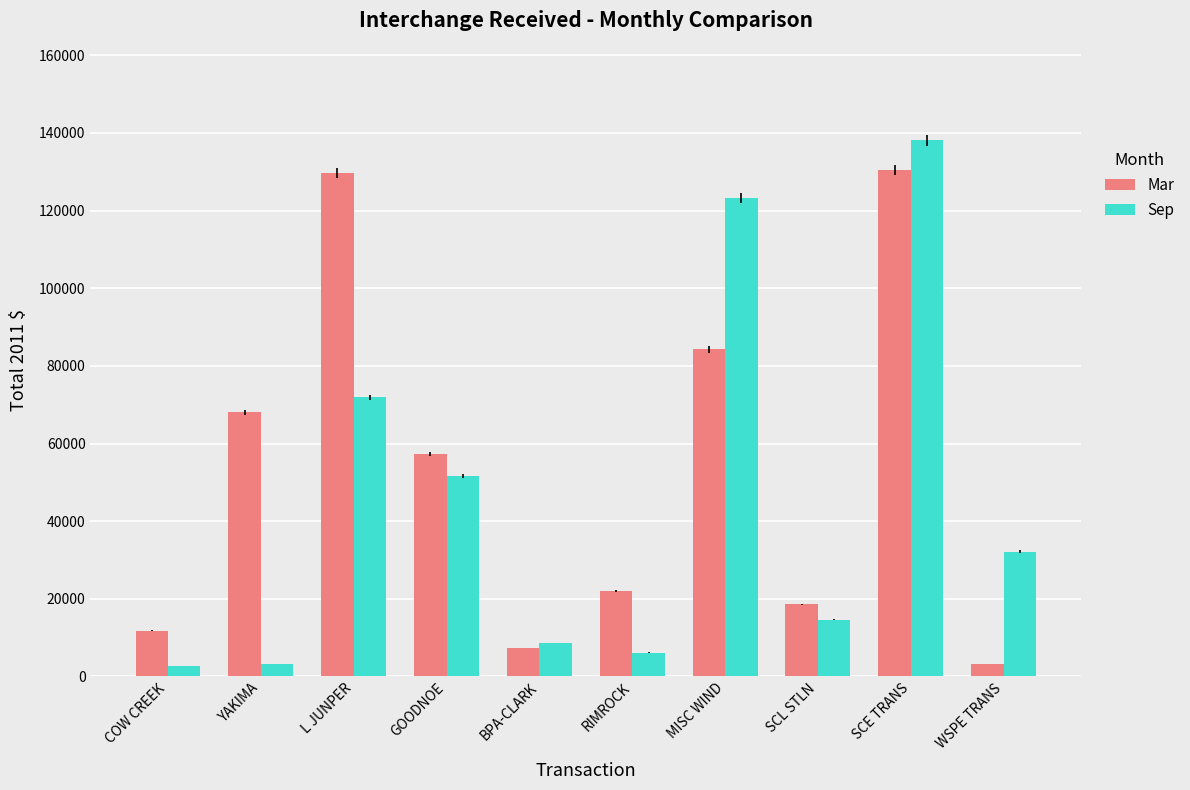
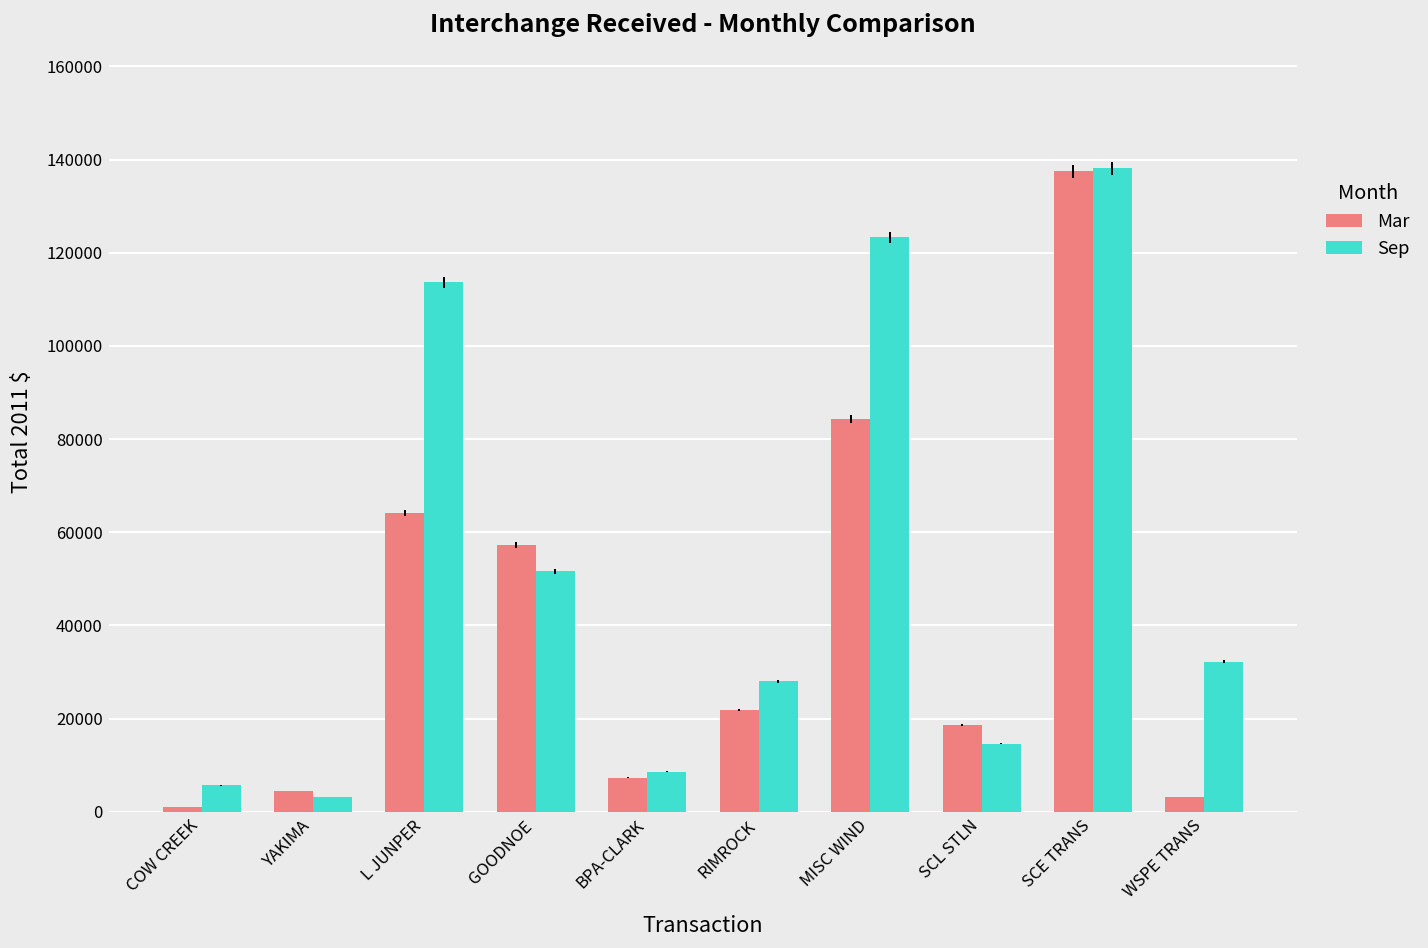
  {
    "Mar": {
-     "COW CREEK": 12000,
-     "YAKIMA": 68000,
-     "L JUNPER": 130000,
+     "COW CREEK": 1000,
+     "YAKIMA": 4000,
+     "L JUNPER": 64000,
      "GOODNOE": 57000,
      "BPA-CLARK": 7000,
      "RIMROCK": 22000,
      "MISC WIND": 84000,
      "SCL STLN": 19000,
-     "SCE TRANS": 130000,
+     "SCE TRANS": 137000,
      "WSPE TRANS": 3000
    },
    "Sep": {
-     "COW CREEK": 3000,
+     "COW CREEK": 6000,
      "YAKIMA": 3000,
-     "L JUNPER": 72000,
+     "L JUNPER": 114000,
      "GOODNOE": 52000,
      "BPA-CLARK": 9000,
-     "RIMROCK": 6000,
+     "RIMROCK": 28000,
      "MISC WIND": 123000,
      "SCL STLN": 15000,
      "SCE TRANS": 138000,
      "WSPE TRANS": 32000
    }
  }
